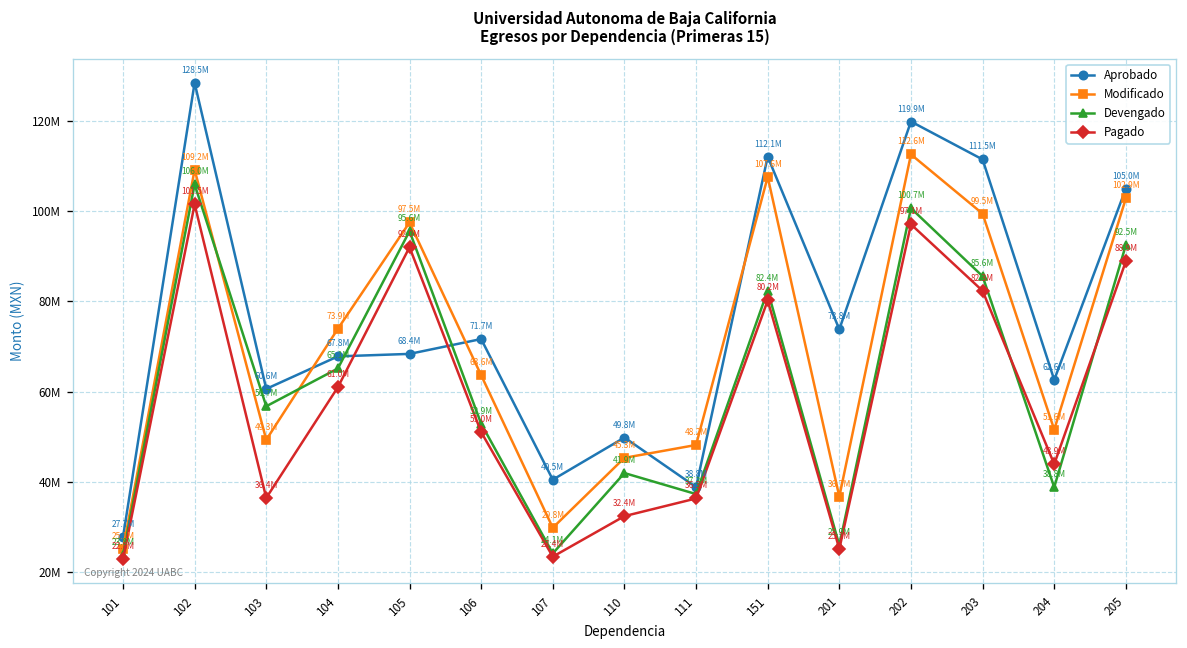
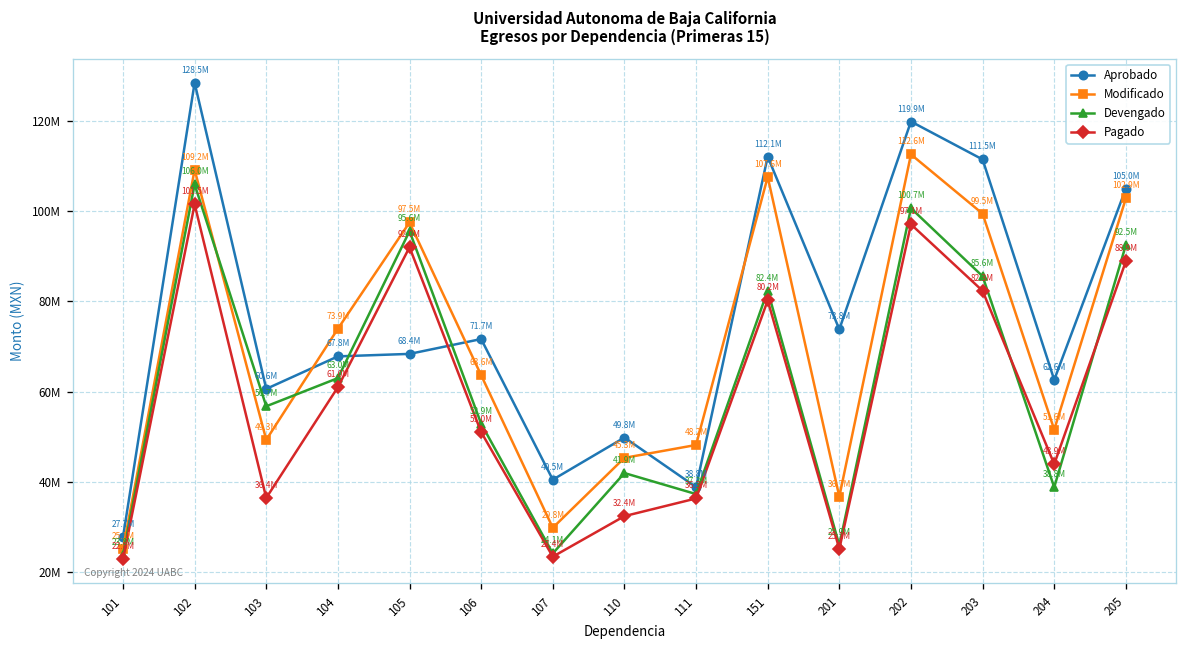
  {
    "Aprobado": {
      "101": "27.7M",
      "102": "128.5M",
      "103": "60.6M",
      "104": "67.8M",
      "105": "68.4M",
      "106": "71.7M",
      "107": "40.5M",
      "110": "49.8M",
      "151": "112.1M",
      "201": "73.8M",
      "202": "119.9M",
      "203": "111.5M",
      "204": "62.6M",
      "205": "105.0M"
    },
    "Modificado": {
      "102": "109.2M",
      "103": "49.3M",
      "104": "73.9M",
      "105": "97.5M",
      "106": "63.6M",
      "107": "29.8M",
      "110": "45.3M",
      "111": "48.2M",
      "151": "107.6M",
      "201": "36.7M",
      "202": "112.6M",
      "203": "99.5M",
      "204": "51.6M"
    },
    "Devengado": {
-     "104": "65.1M",
+     "104": "63.0M",
      "106": "52.9M",
      "151": "82.4M",
      "202": "100.7M",
      "203": "85.6M",
      "204": "38.8M",
      "205": "92.5M"
    },
    "Pagado": {
      "102": "101.5M",
      "103": "36.4M",
      "110": "32.4M",
      "204": "43.9M"
    }
  }
